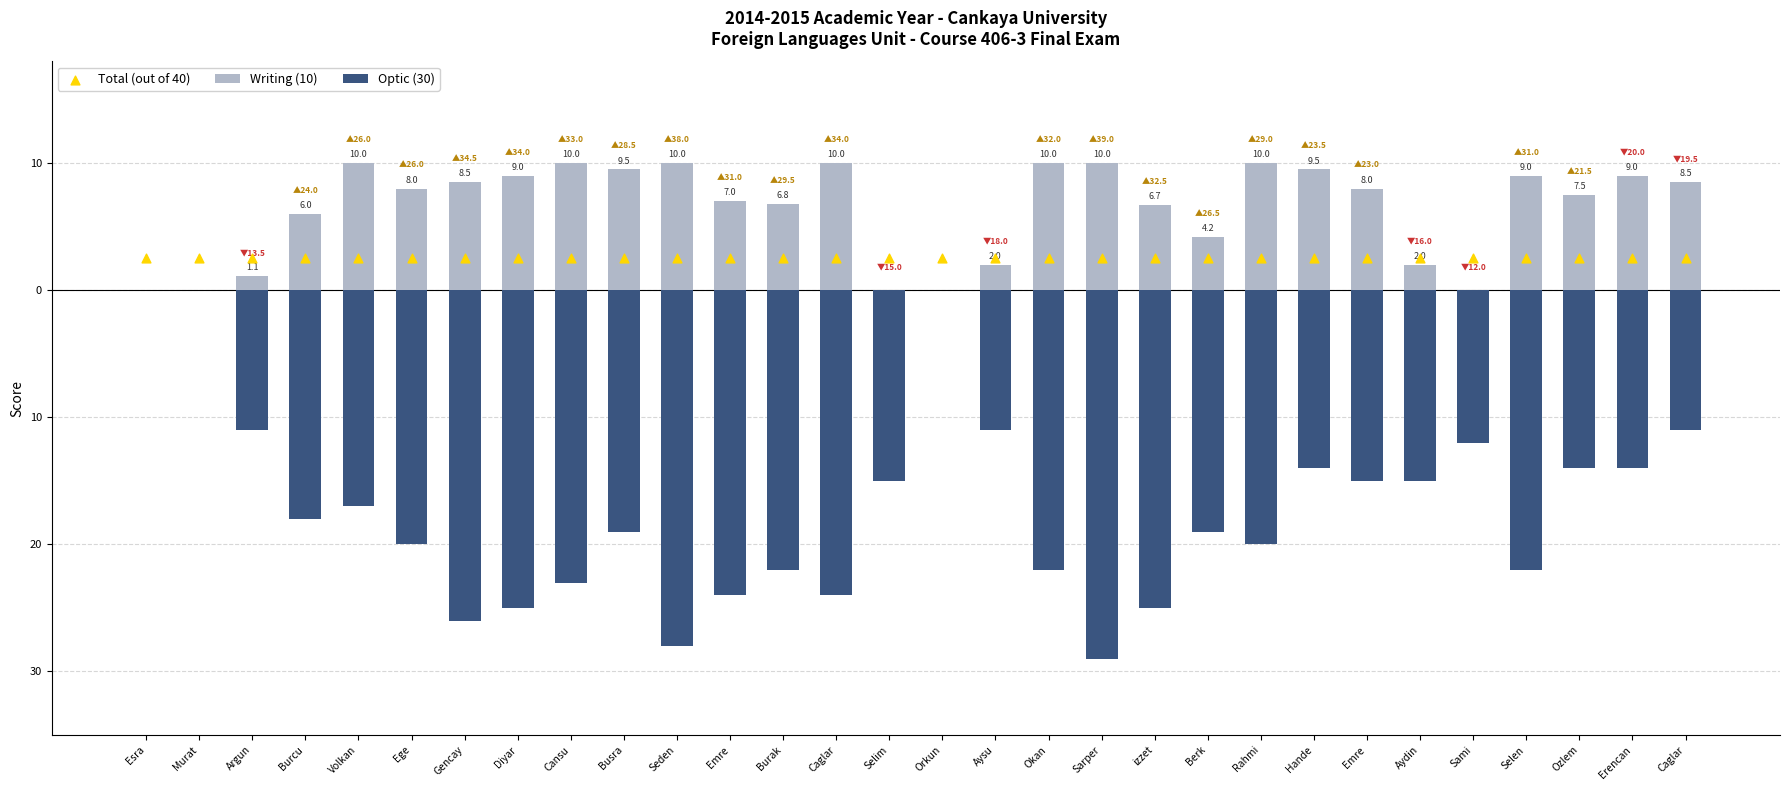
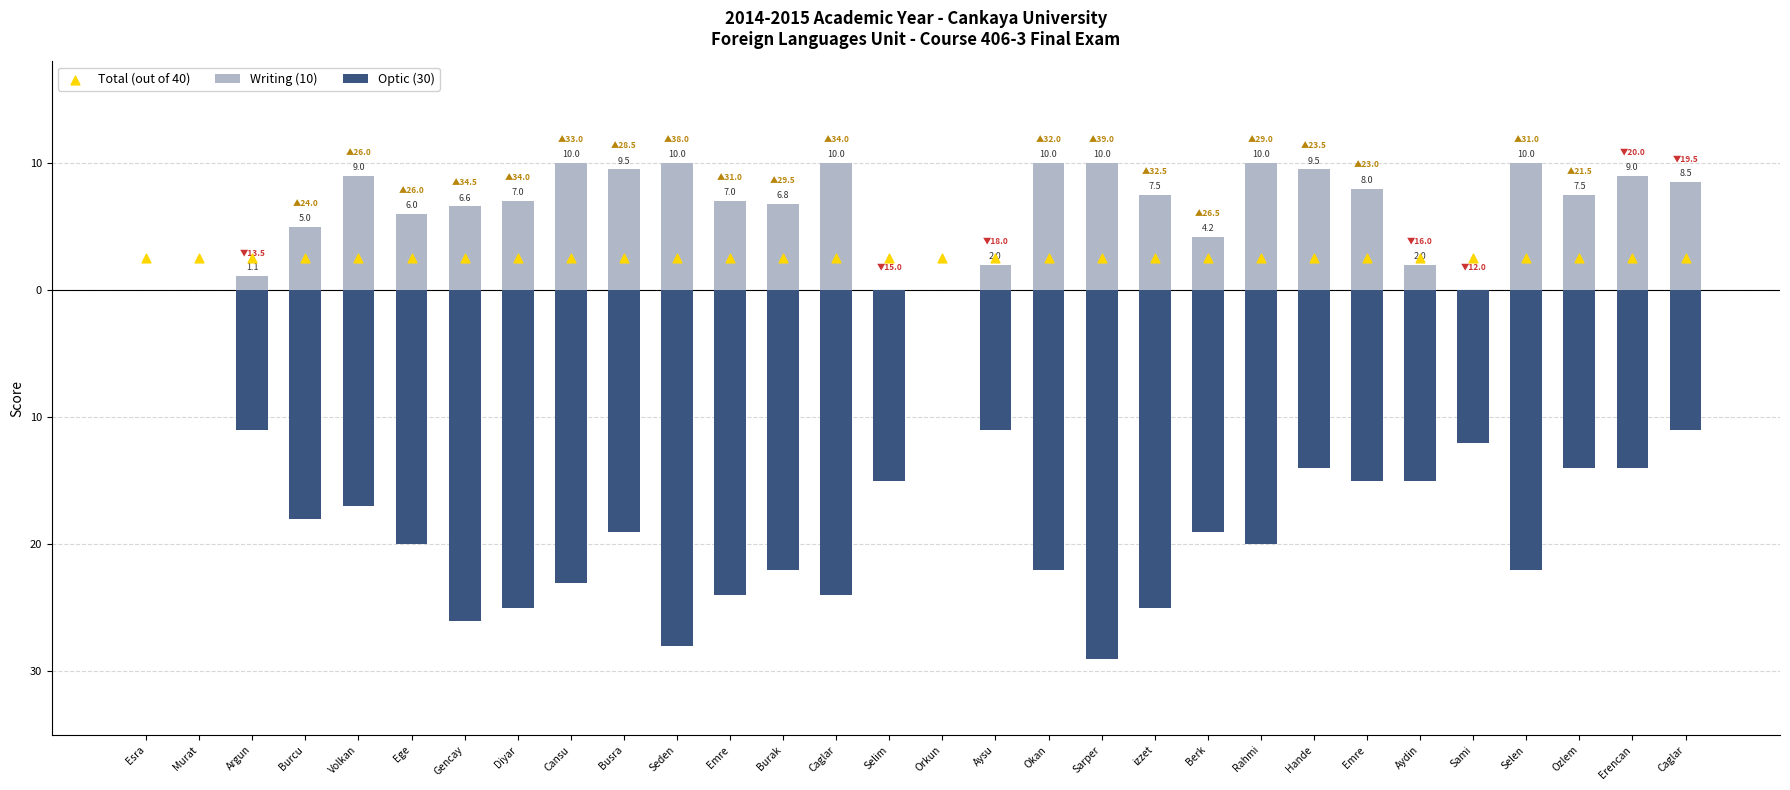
  {
    "Writing (10)": {
      "Argun": 1.1,
-     "Burcu": 6.0,
-     "Volkan": 10.0,
-     "Ege": 8.0,
-     "Gencay": 8.5,
-     "Diyar": 9.0,
+     "Burcu": 5.0,
+     "Volkan": 9.0,
+     "Ege": 6.0,
+     "Gencay": 6.6,
+     "Diyar": 7.0,
      "Cansu": 10.0,
      "Busra": 9.5,
      "Seden": 10.0,
      "Burak": 6.8,
      "Okan": 10.0,
      "Sarper": 10.0,
-     "izzet": 6.7,
+     "izzet": 7.5,
      "Berk": 4.2,
      "Rahmi": 10.0,
      "Hande": 9.5,
-     "Selen": 9.0,
+     "Selen": 10.0,
      "Ozlem": 7.5,
      "Erencan": 9.0
    }
  }
